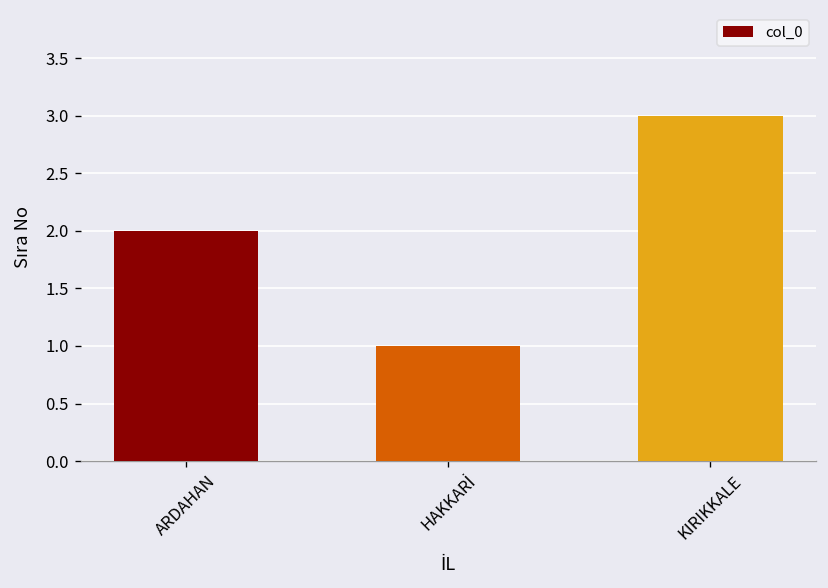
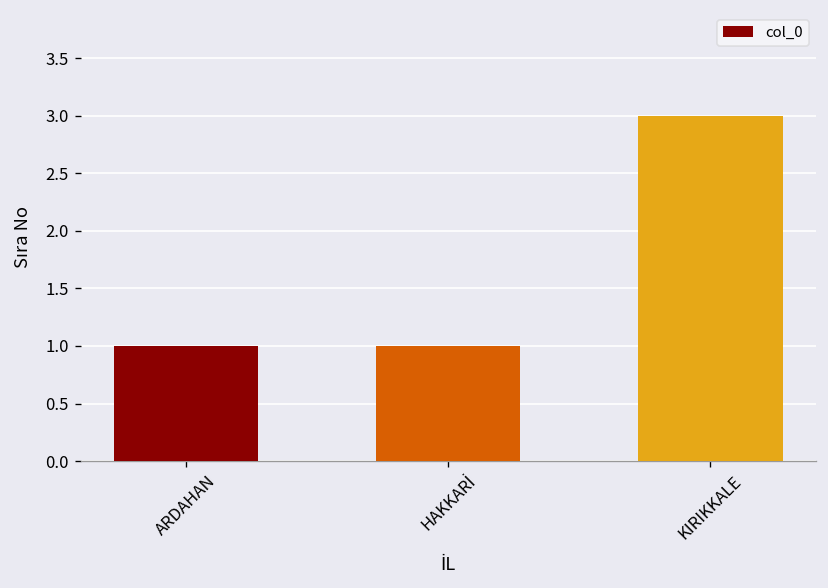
  {
-   "ARDAHAN": 2,
+   "ARDAHAN": 1,
    "HAKKARİ": 1,
    "KIRIKKALE": 3
  }
